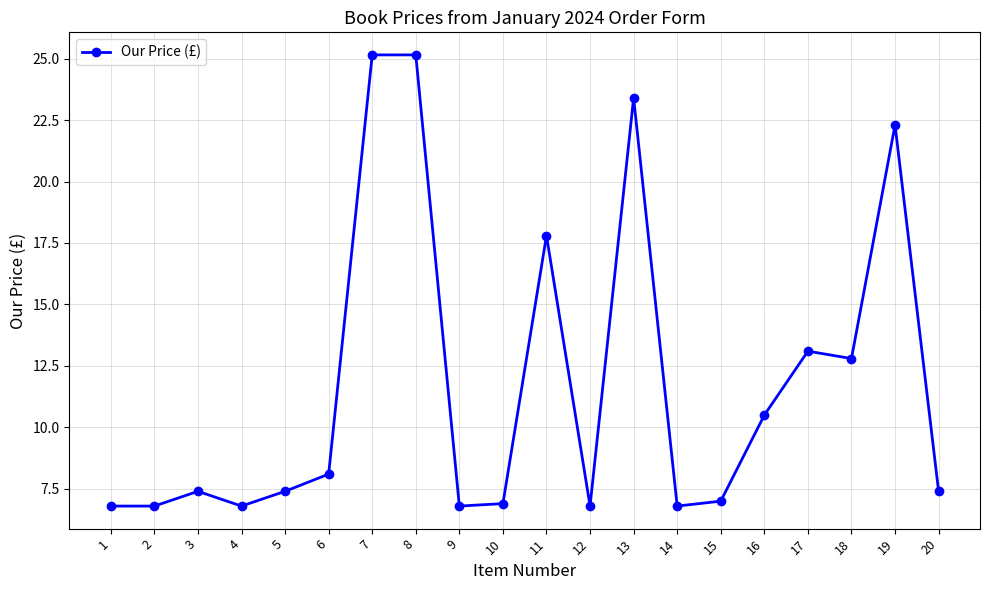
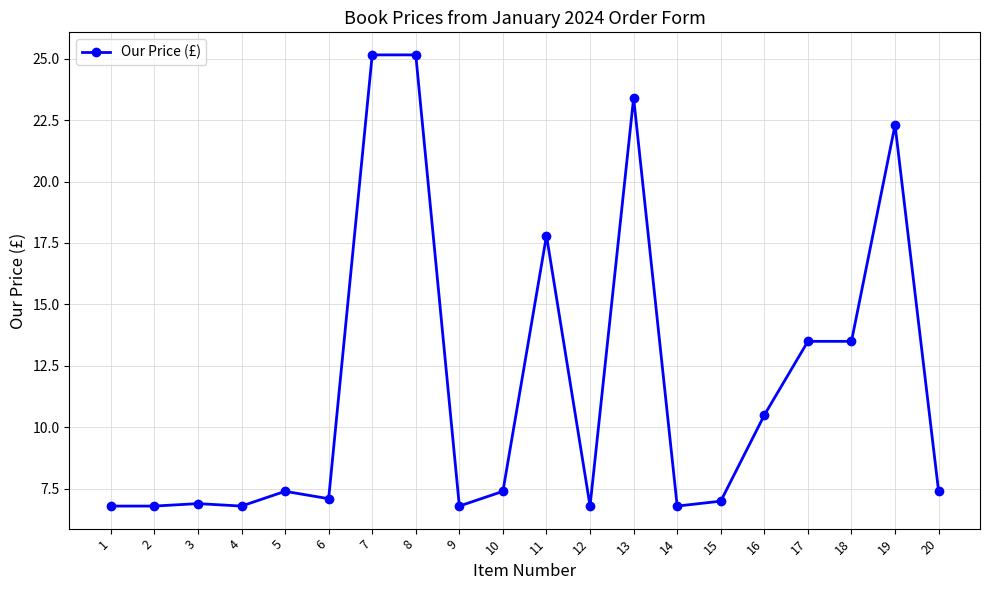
  {
    "1": 6.8,
    "2": 6.8,
-   "3": 7.4,
+   "3": 6.9,
    "4": 6.8,
    "5": 7.4,
-   "6": 8.1,
+   "6": 7.1,
    "7": 25.2,
    "8": 25.2,
    "9": 6.8,
-   "10": 6.9,
+   "10": 7.4,
    "11": 17.8,
    "12": 6.8,
    "13": 23.4,
    "14": 6.8,
    "15": 7.0,
    "16": 10.5,
-   "17": 13.1,
-   "18": 12.8,
+   "17": 13.5,
+   "18": 13.5,
    "19": 22.3,
    "20": 7.4
  }
